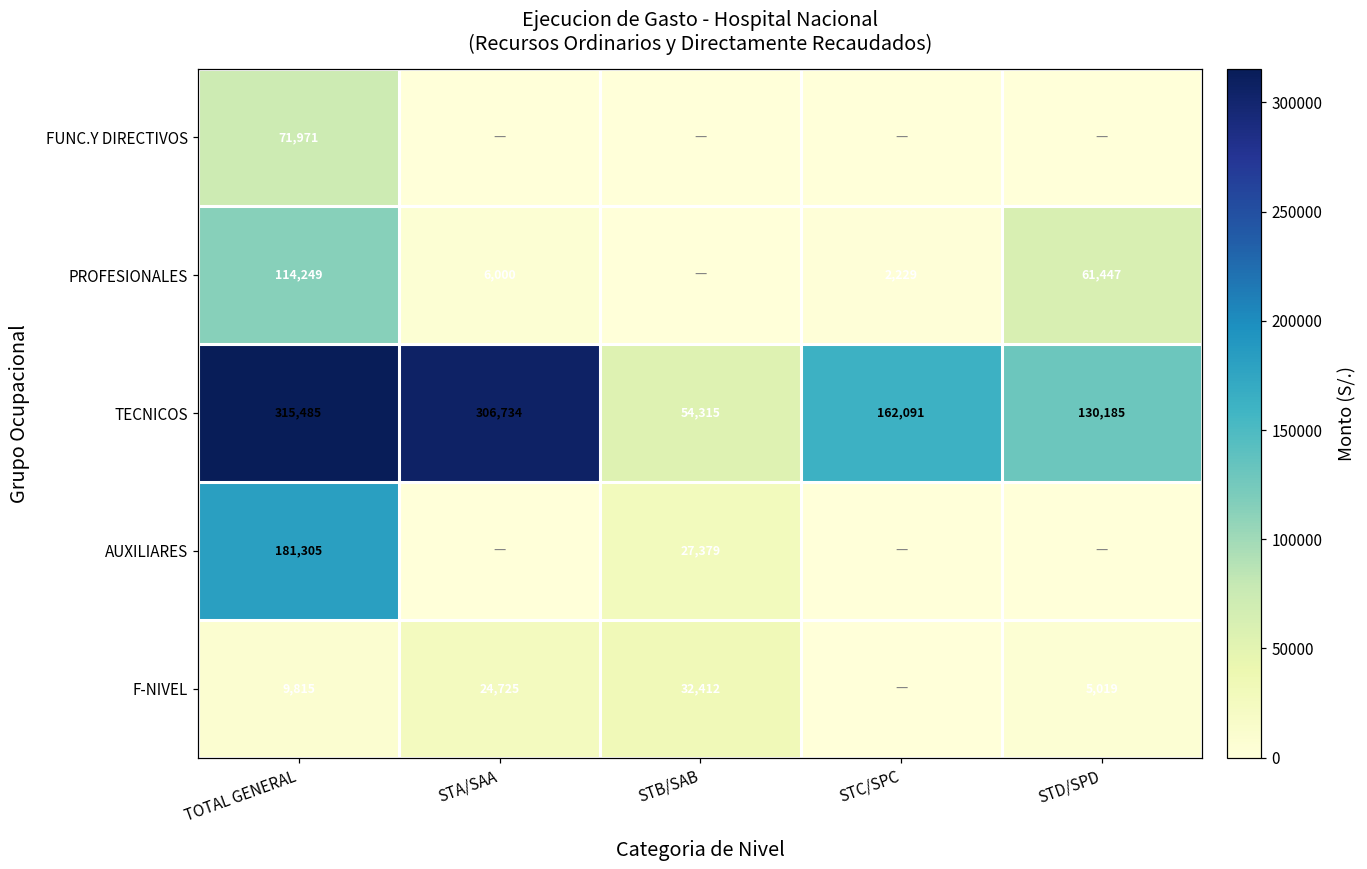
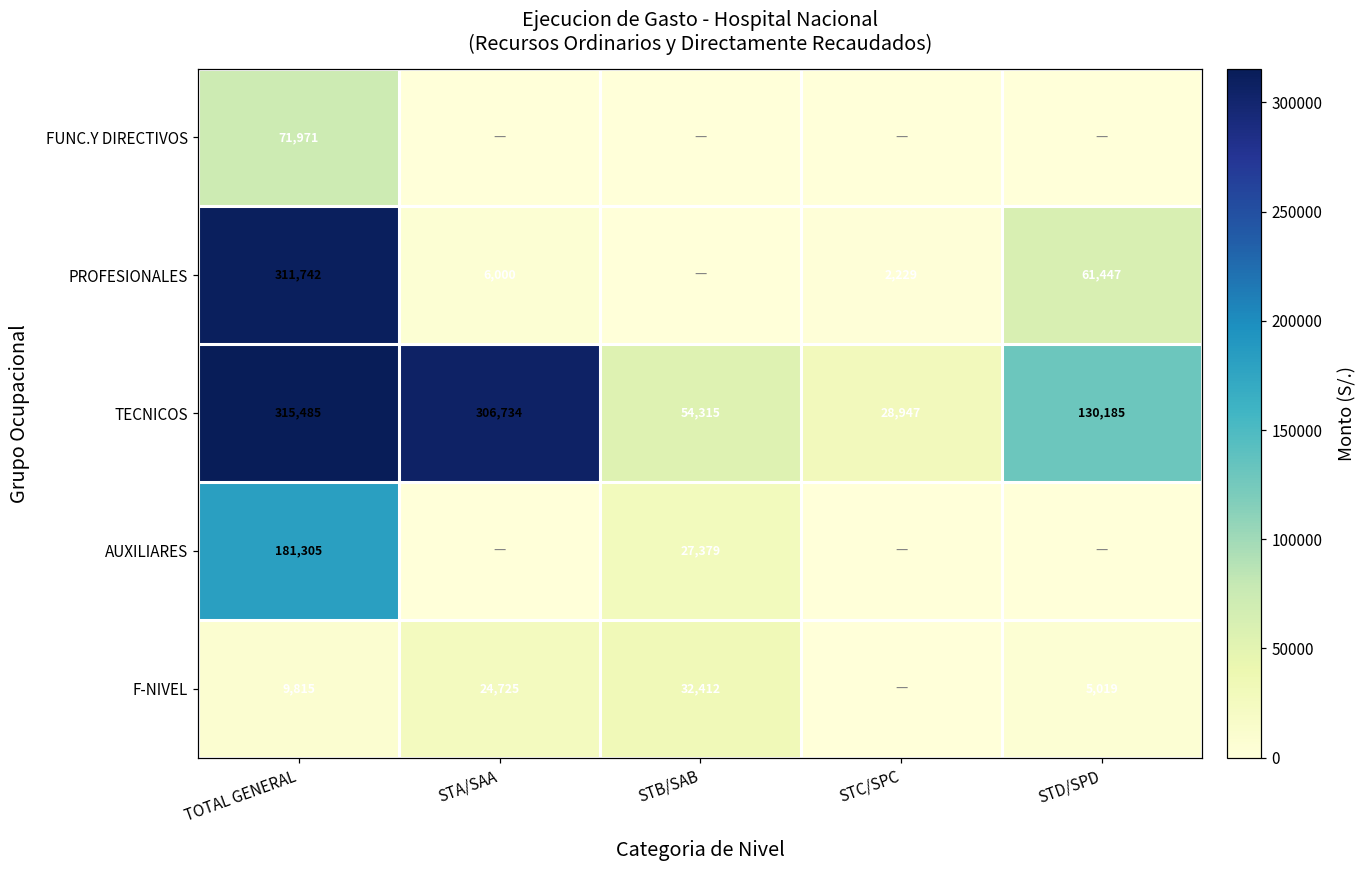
  {
    "FUNC.Y DIRECTIVOS": {
      "TOTAL GENERAL": "71,971"
    },
    "PROFESIONALES": {
-     "TOTAL GENERAL": "114,249",
+     "TOTAL GENERAL": "311,742",
      "STD/SPD": "61,447"
    },
    "TECNICOS": {
      "TOTAL GENERAL": "315,485",
      "STA/SAA": "306,734",
      "STB/SAB": "54,315",
-     "STC/SPC": "162,091",
+     "STC/SPC": "28,947",
      "STD/SPD": "130,185"
    },
    "AUXILIARES": {
      "TOTAL GENERAL": "181,305",
      "STB/SAB": "27,379"
    },
    "F-NIVEL": {
      "STA/SAA": "24,725",
      "STB/SAB": "32,412"
    }
  }
